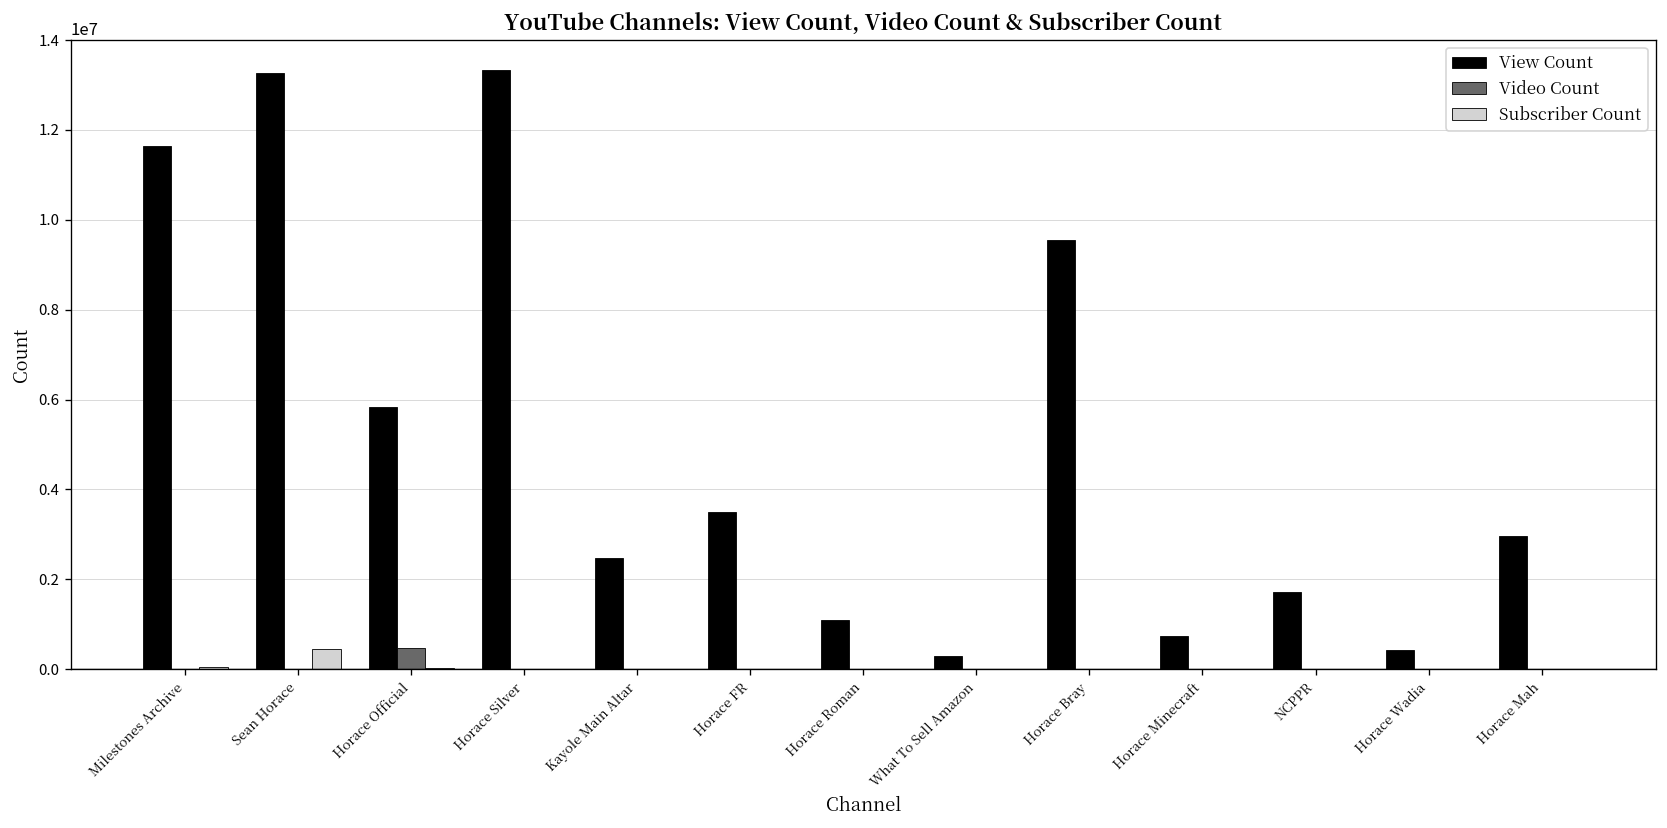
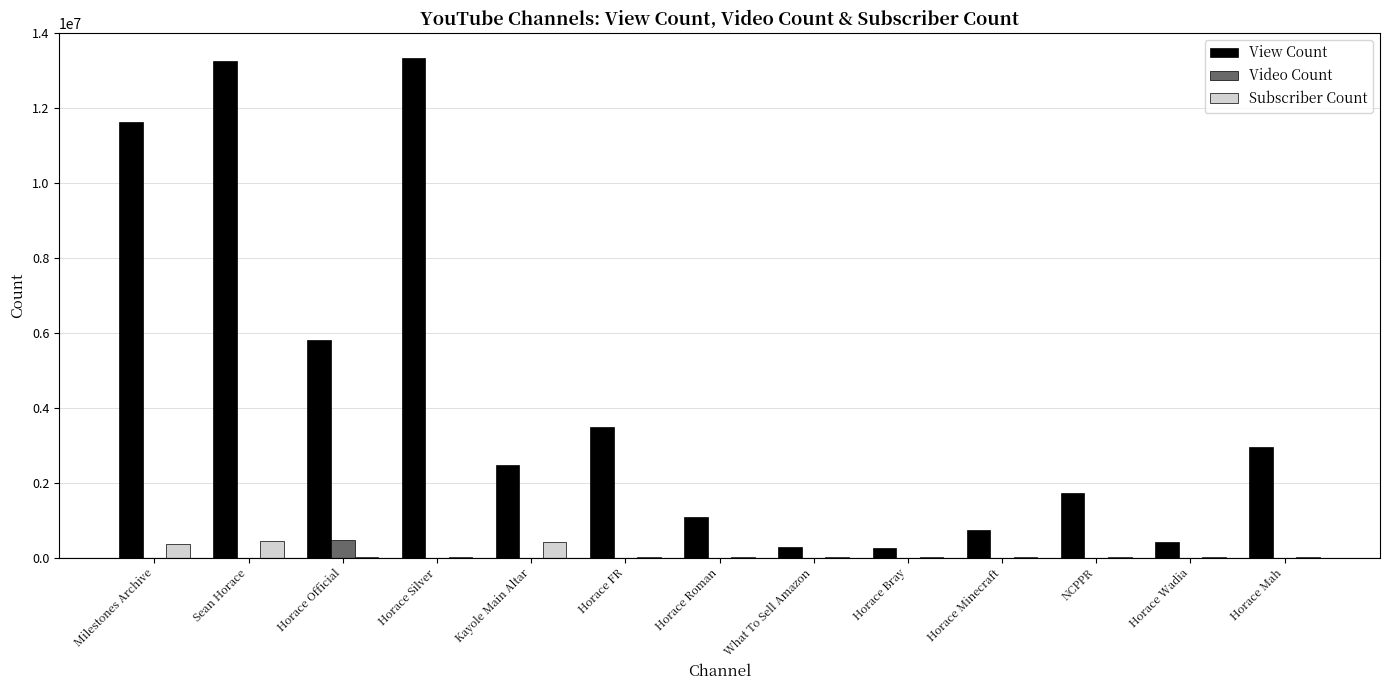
  {
    "View Count": {
      "Milestones Archive": 11600000,
      "Sean Horace": 13300000,
      "Horace Official": 5800000,
      "Horace Silver": 13300000,
      "Kayole Main Altar": 2500000,
      "Horace FR": 3500000,
      "Horace Roman": 1100000,
      "What To Sell Amazon": 300000,
-     "Horace Bray": 9500000,
+     "Horace Bray": 200000,
      "Horace Minecraft": 700000,
      "NCPPR": 1700000,
      "Horace Wadia": 400000,
      "Horace Mah": 3000000
    },
    "Video Count": {
      "Horace Official": 500000,
      "Horace Silver": 0
    },
    "Subscriber Count": {
-     "Milestones Archive": 0,
+     "Milestones Archive": 400000,
      "Sean Horace": 500000,
-     "Kayole Main Altar": 0
+     "Kayole Main Altar": 400000
    }
  }
